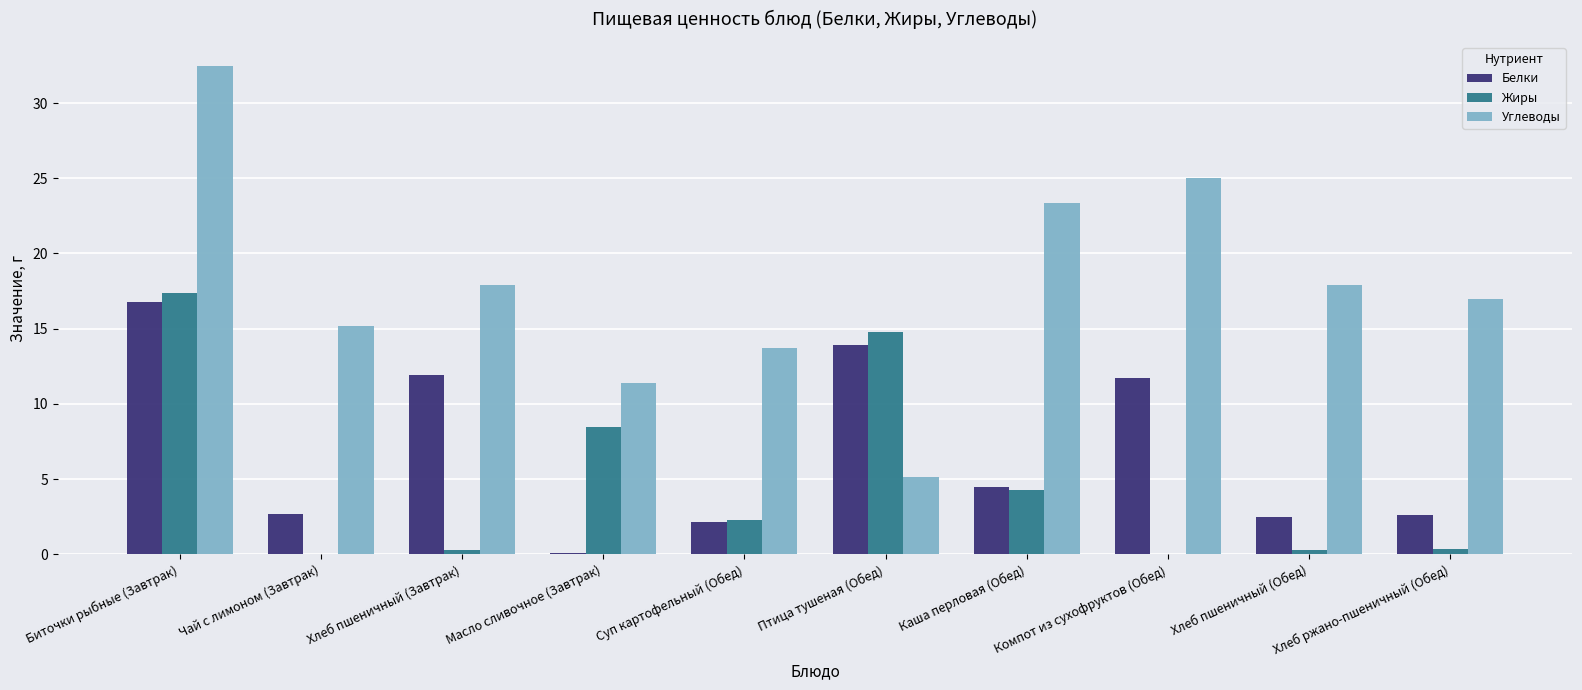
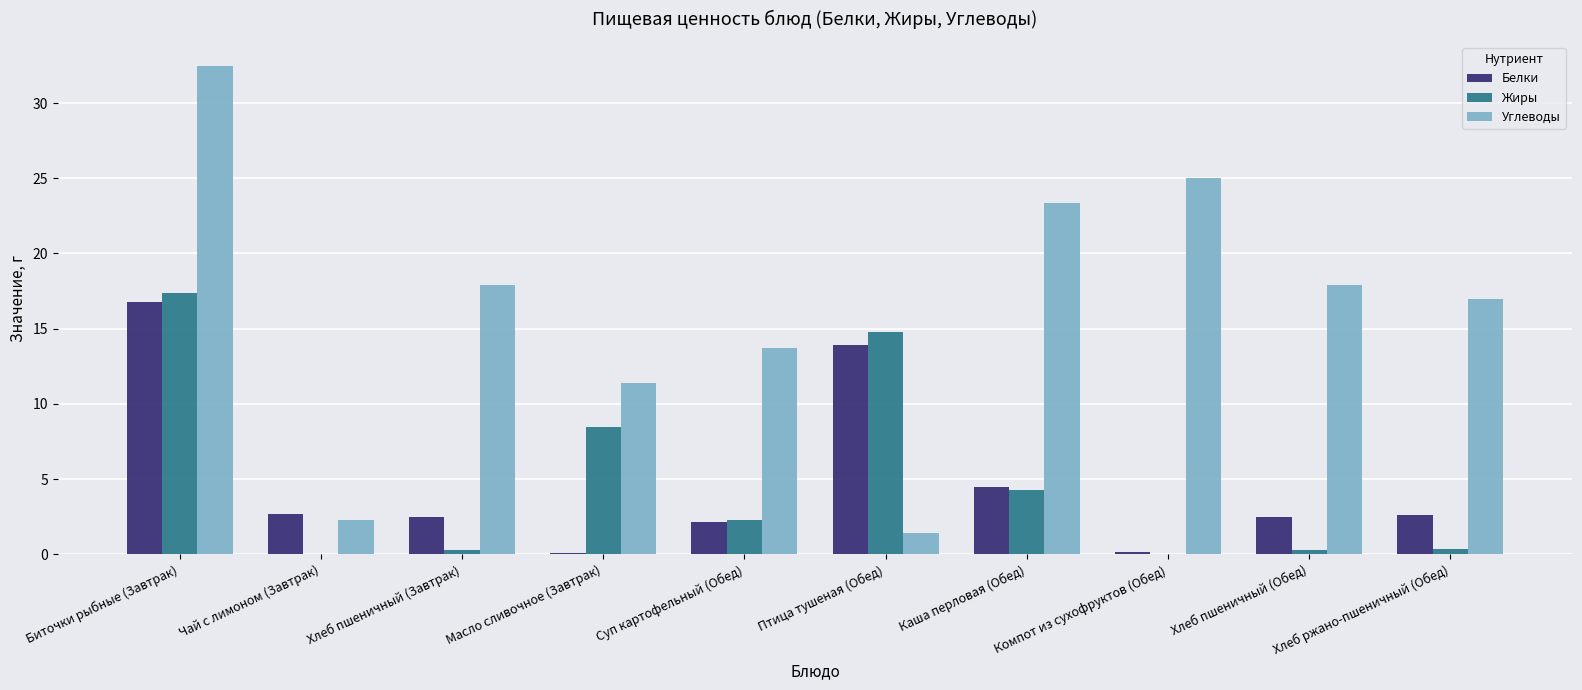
  {
    "Белки": {
      "Биточки рыбные (Завтрак)": 16.8,
      "Чай с лимоном (Завтрак)": 2.7,
-     "Хлеб пшеничный (Завтрак)": 11.9,
+     "Хлеб пшеничный (Завтрак)": 2.5,
      "Суп картофельный (Обед)": 2.2,
      "Птица тушеная (Обед)": 13.9,
      "Каша перловая (Обед)": 4.5,
-     "Компот из сухофруктов (Обед)": 11.7,
+     "Компот из сухофруктов (Обед)": 0.1,
      "Хлеб пшеничный (Обед)": 2.5,
      "Хлеб ржано-пшеничный (Обед)": 2.6
    },
    "Жиры": {
      "Биточки рыбные (Завтрак)": 17.4,
      "Хлеб пшеничный (Завтрак)": 0.3,
      "Масло сливочное (Завтрак)": 8.5,
      "Суп картофельный (Обед)": 2.3,
      "Птица тушеная (Обед)": 14.8,
      "Каша перловая (Обед)": 4.3,
      "Хлеб пшеничный (Обед)": 0.3,
      "Хлеб ржано-пшеничный (Обед)": 0.3
    },
    "Углеводы": {
      "Биточки рыбные (Завтрак)": 32.4,
-     "Чай с лимоном (Завтрак)": 15.2,
+     "Чай с лимоном (Завтрак)": 2.3,
      "Хлеб пшеничный (Завтрак)": 17.9,
      "Масло сливочное (Завтрак)": 11.4,
      "Суп картофельный (Обед)": 13.7,
-     "Птица тушеная (Обед)": 5.1,
+     "Птица тушеная (Обед)": 1.4,
      "Каша перловая (Обед)": 23.4,
      "Компот из сухофруктов (Обед)": 25.0,
      "Хлеб пшеничный (Обед)": 17.9,
      "Хлеб ржано-пшеничный (Обед)": 17.0
    }
  }
